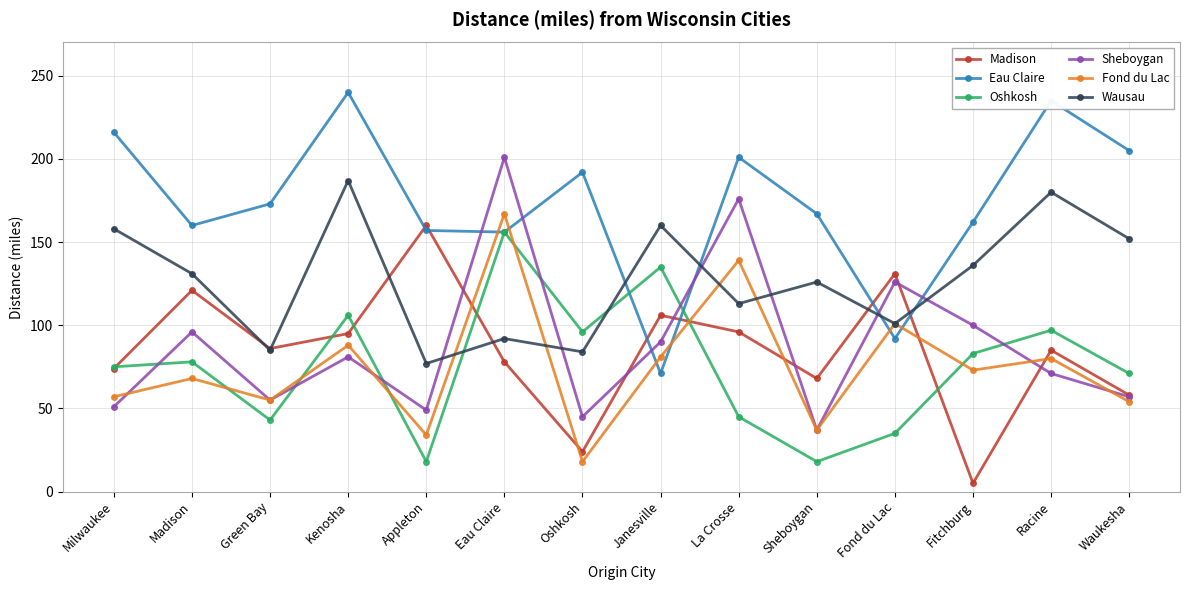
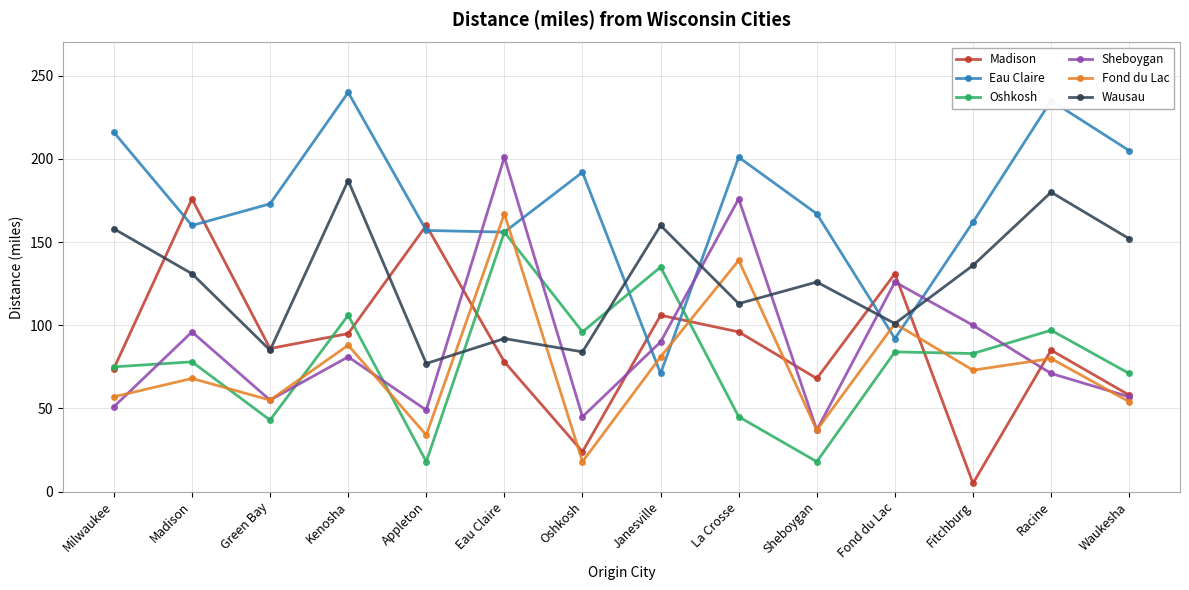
  {
    "Madison": {
-     "Madison": 121,
+     "Madison": 176,
      "Kenosha": 95,
      "Appleton": 160,
      "Eau Claire": 78,
      "Oshkosh": 24,
      "Janesville": 106,
      "La Crosse": 96,
      "Sheboygan": 68,
      "Fond du Lac": 131,
      "Fitchburg": 5,
      "Racine": 85
    },
    "Eau Claire": {
      "Milwaukee": 216,
      "Madison": 160,
      "Green Bay": 173,
      "Kenosha": 240,
      "Appleton": 157,
      "Oshkosh": 192,
      "Janesville": 71,
      "La Crosse": 201,
      "Sheboygan": 167,
      "Fond du Lac": 92,
      "Fitchburg": 162,
      "Waukesha": 205
    },
    "Oshkosh": {
      "Madison": 78,
      "Green Bay": 43,
      "Kenosha": 106,
      "Appleton": 18,
      "Oshkosh": 96,
      "Janesville": 135,
      "La Crosse": 45,
      "Sheboygan": 18,
-     "Fond du Lac": 35,
+     "Fond du Lac": 84,
      "Fitchburg": 83,
      "Racine": 97,
      "Waukesha": 71
    },
    "Sheboygan": {
      "Milwaukee": 51,
      "Madison": 96,
      "Kenosha": 81,
      "Appleton": 49,
      "Eau Claire": 201,
      "Oshkosh": 45,
      "Janesville": 90,
      "La Crosse": 176,
      "Fond du Lac": 126,
      "Fitchburg": 100,
      "Racine": 71
    },
    "Fond du Lac": {
      "Milwaukee": 57,
      "Madison": 68,
      "Kenosha": 88,
      "Appleton": 34,
      "Eau Claire": 167,
      "Oshkosh": 18,
      "Janesville": 81,
      "La Crosse": 139,
      "Fitchburg": 73,
      "Racine": 80,
      "Waukesha": 54
    },
    "Wausau": {
      "Milwaukee": 158,
      "Madison": 131,
      "Kenosha": 187,
      "Appleton": 77,
      "Eau Claire": 92,
      "Oshkosh": 84,
      "Janesville": 160,
      "La Crosse": 113,
      "Sheboygan": 126,
      "Fitchburg": 136,
      "Racine": 180,
      "Waukesha": 152
    }
  }
